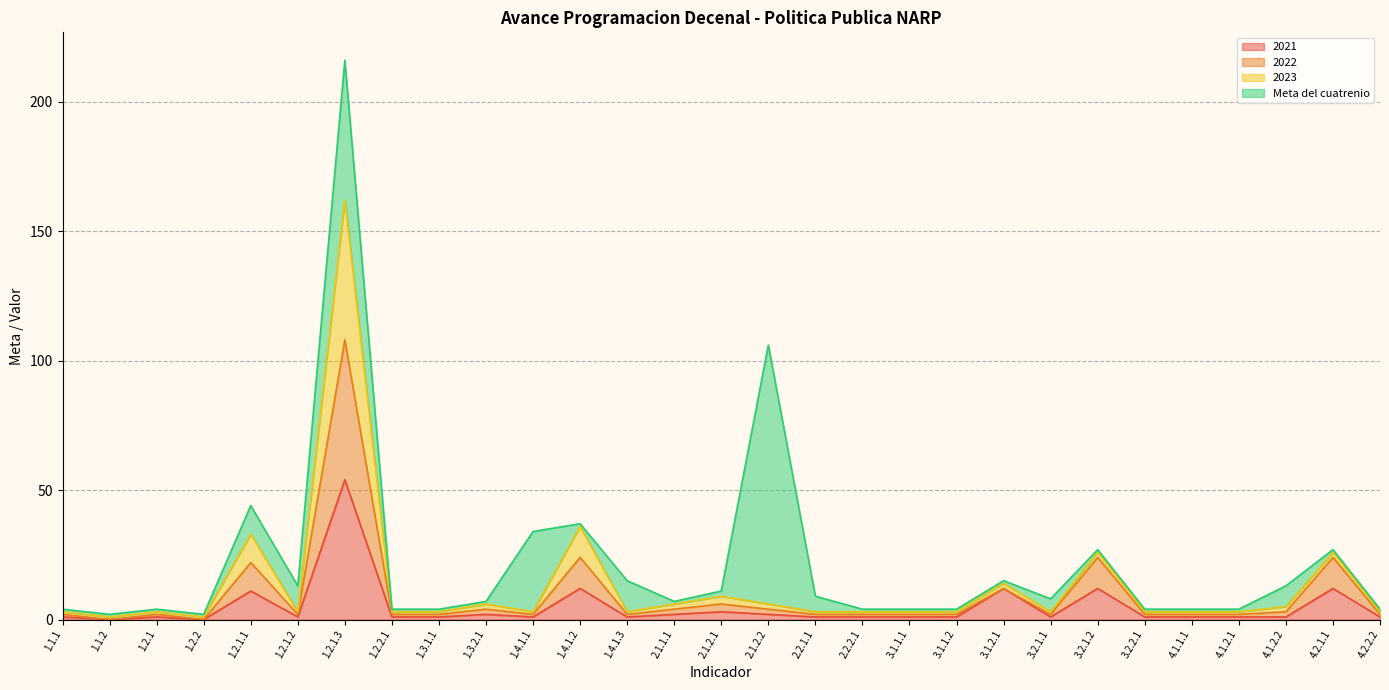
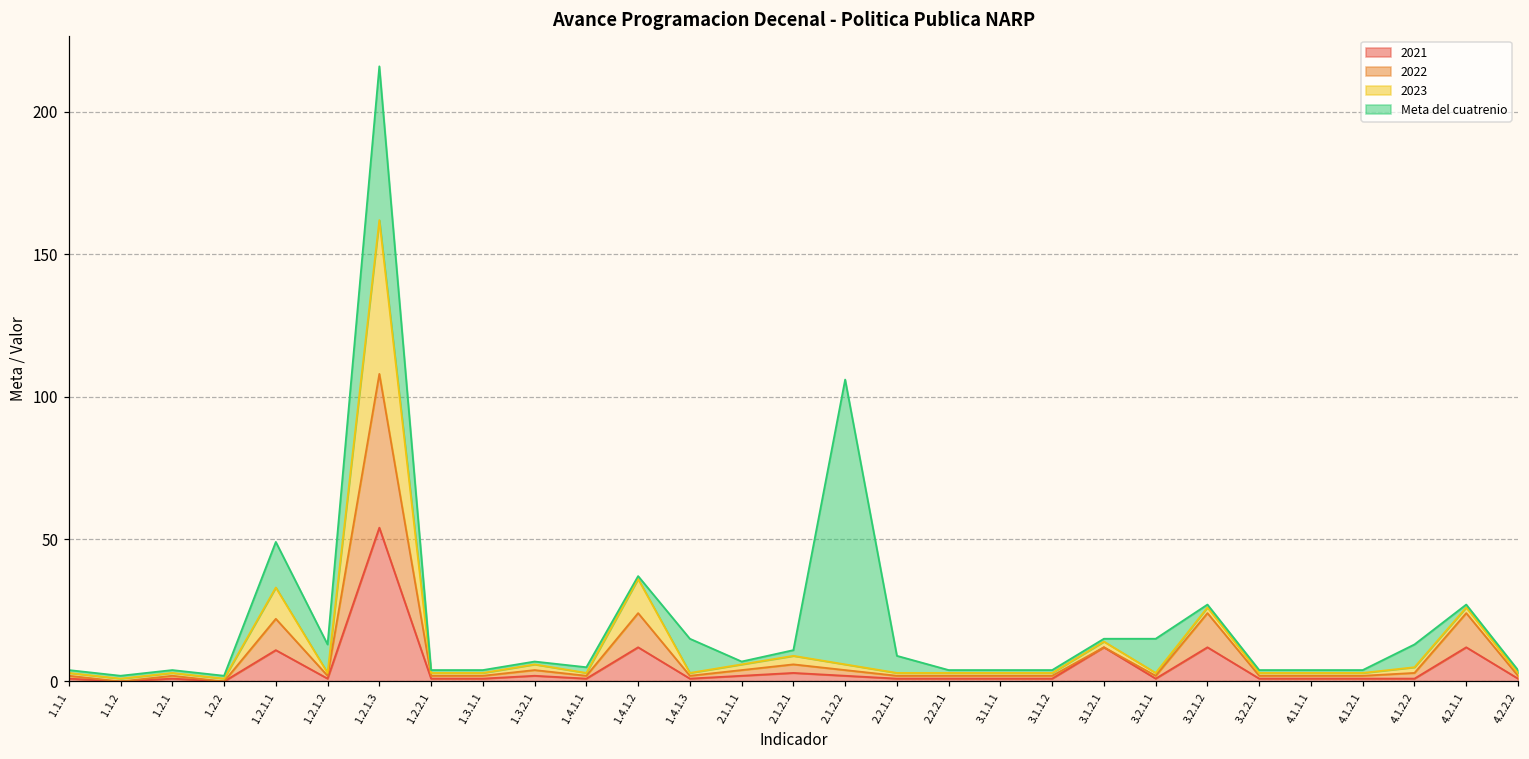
  {
    "Meta del cuatrenio": {
      "1.1.1": 1,
      "1.1.2": 1,
      "1.2.1": 1,
      "1.2.2": 1,
-     "1.2.1.1": 11,
+     "1.2.1.1": 16,
      "1.2.1.2": 10,
      "1.2.1.3": 54,
      "1.2.2.1": 1,
      "1.3.1.1": 1,
      "1.3.2.1": 1,
-     "1.4.1.1": 31,
+     "1.4.1.1": 2,
      "1.4.1.2": 1,
      "1.4.1.3": 12,
      "2.1.1.1": 1,
      "2.1.2.1": 2,
      "2.1.2.2": 100,
      "2.2.1.1": 6,
      "2.2.2.1": 1,
      "3.1.1.1": 1,
      "3.1.1.2": 1,
      "3.1.2.1": 1,
-     "3.2.1.1": 5,
+     "3.2.1.1": 12,
      "3.2.1.2": 1,
      "3.2.2.1": 1,
      "4.1.1.1": 1,
      "4.1.2.1": 1,
      "4.1.2.2": 8,
      "4.2.1.1": 1,
      "4.2.2.2": 1
    }
  }
